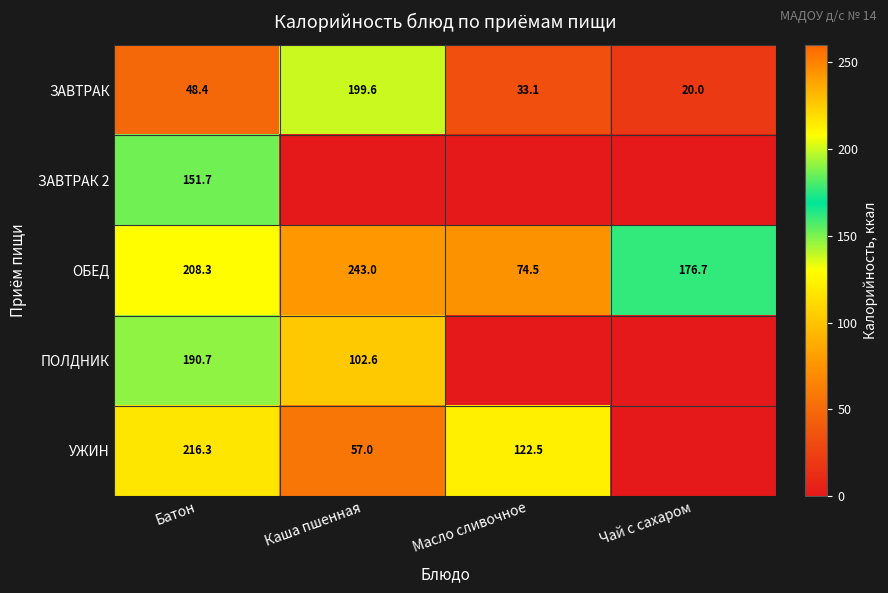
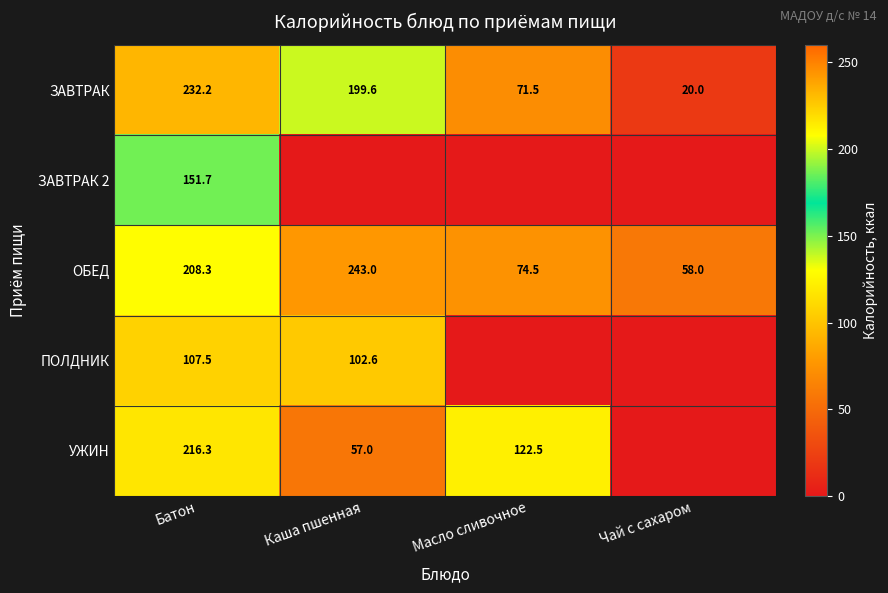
  {
    "ЗАВТРАК": {
-     "Батон": 48.4,
+     "Батон": 232.2,
      "Каша пшенная": 199.6,
-     "Масло сливочное": 33.1,
+     "Масло сливочное": 71.5,
      "Чай с сахаром": 20.0
    },
    "ЗАВТРАК 2": {
      "Батон": 151.7
    },
    "ОБЕД": {
      "Батон": 208.3,
      "Каша пшенная": 243.0,
      "Масло сливочное": 74.5,
-     "Чай с сахаром": 176.7
+     "Чай с сахаром": 58.0
    },
    "ПОЛДНИК": {
-     "Батон": 190.7,
+     "Батон": 107.5,
      "Каша пшенная": 102.6
    },
    "УЖИН": {
      "Батон": 216.3,
      "Каша пшенная": 57.0,
      "Масло сливочное": 122.5
    }
  }
